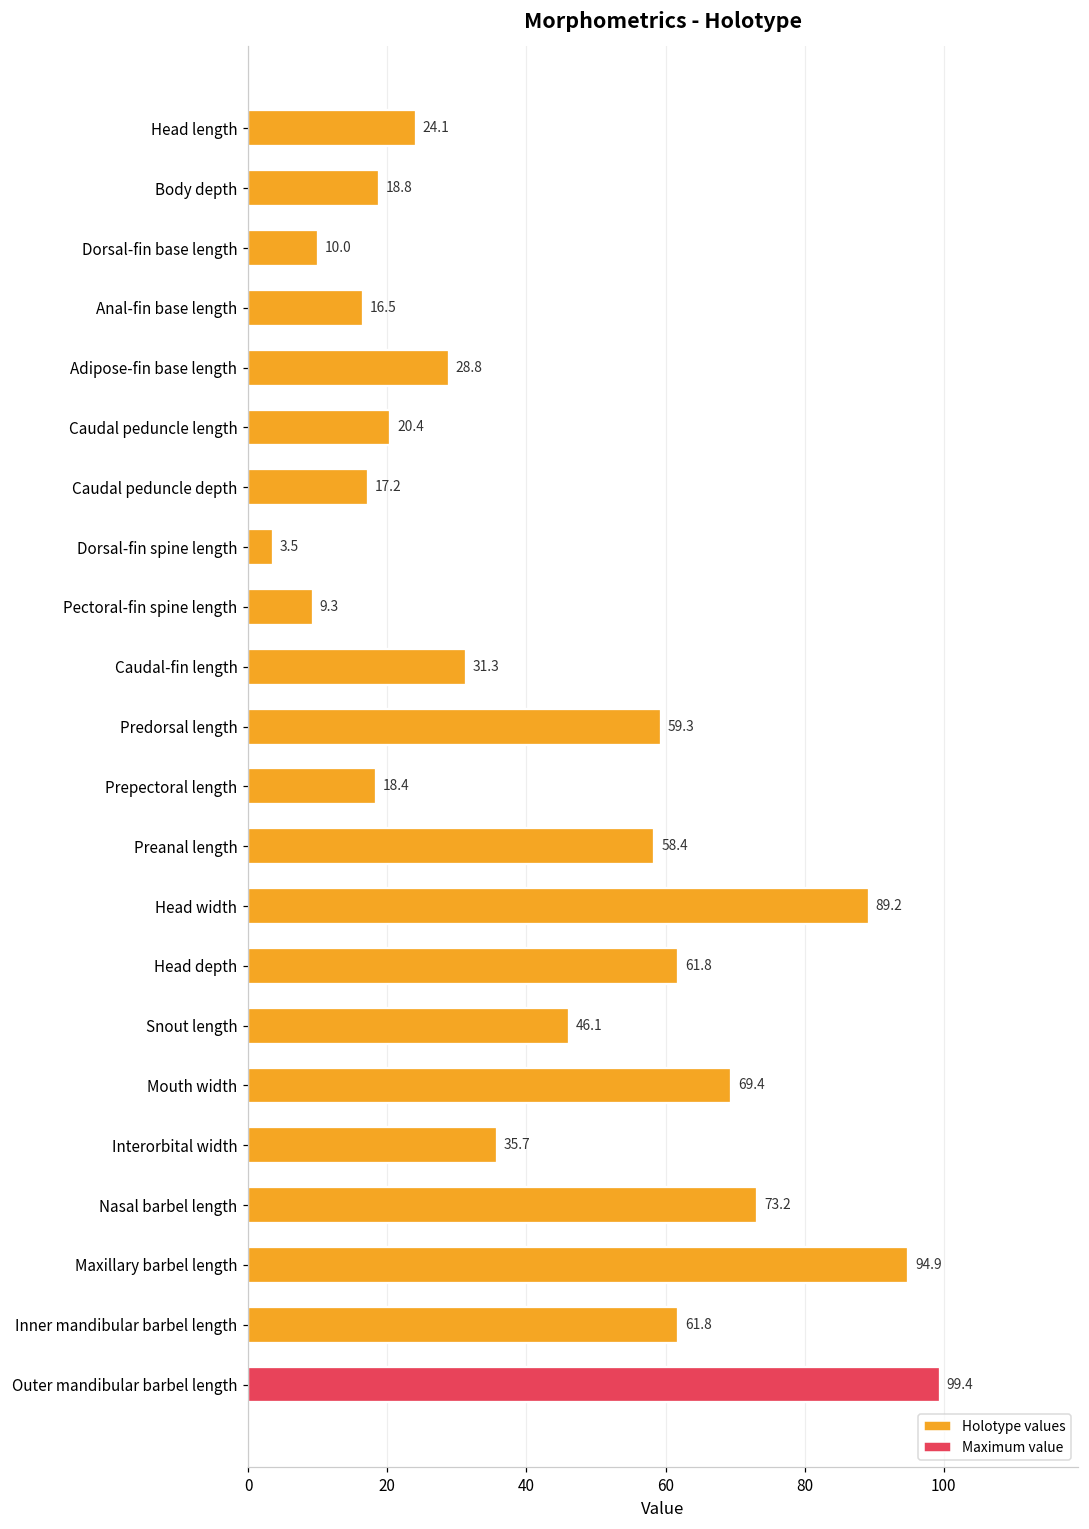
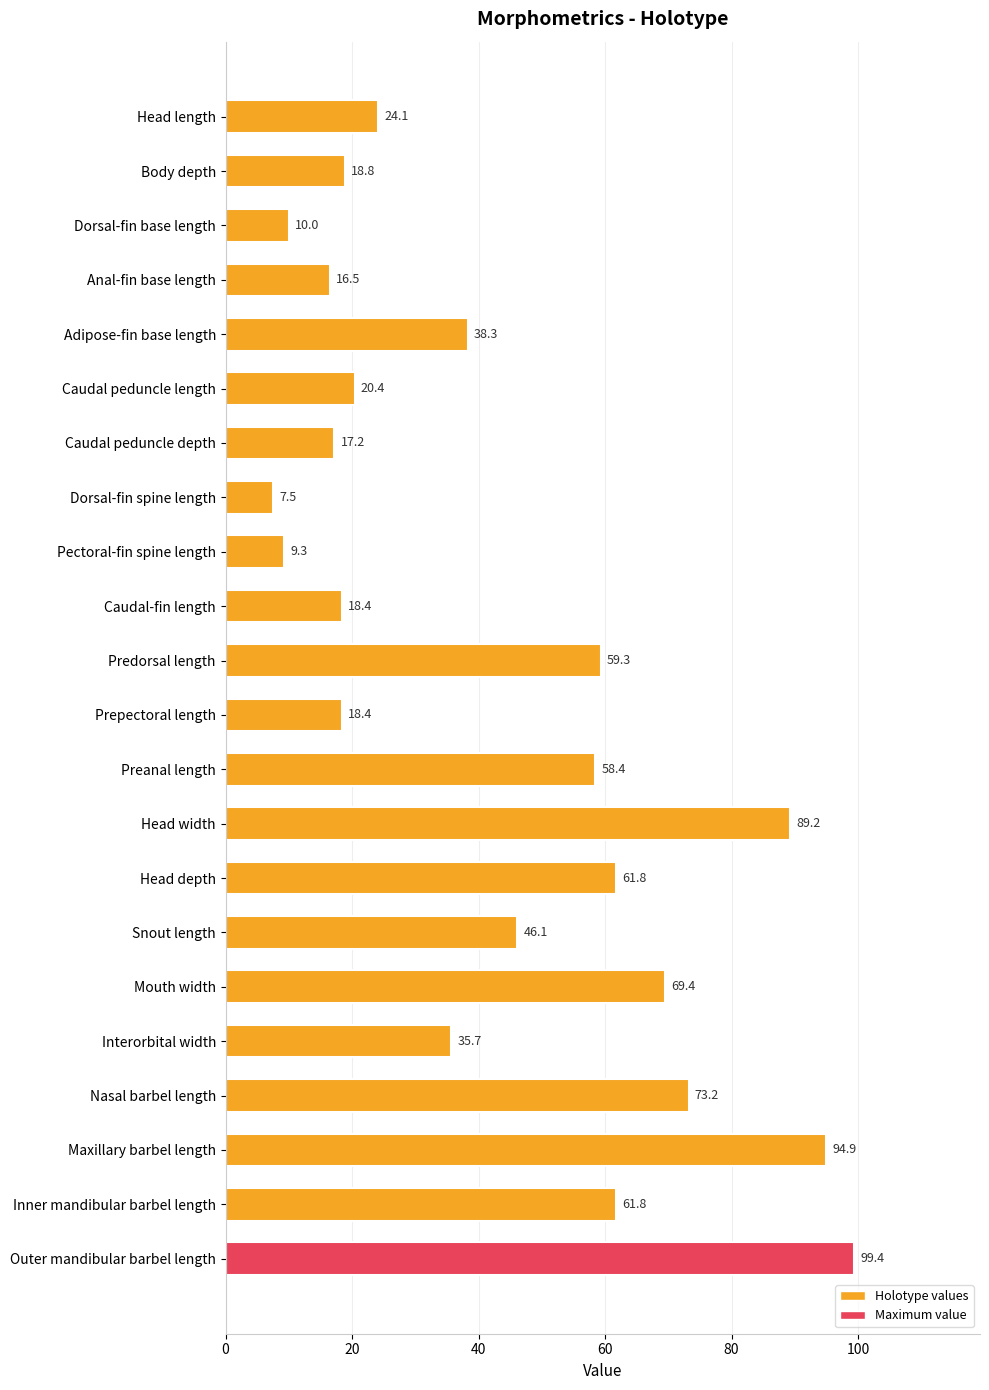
  {
    "Head length": 24.1,
    "Body depth": 18.8,
    "Dorsal-fin base length": 10.0,
    "Anal-fin base length": 16.5,
-   "Adipose-fin base length": 28.8,
+   "Adipose-fin base length": 38.3,
    "Caudal peduncle length": 20.4,
    "Caudal peduncle depth": 17.2,
-   "Dorsal-fin spine length": 3.5,
+   "Dorsal-fin spine length": 7.5,
    "Pectoral-fin spine length": 9.3,
-   "Caudal-fin length": 31.3,
+   "Caudal-fin length": 18.4,
    "Predorsal length": 59.3,
    "Prepectoral length": 18.4,
    "Preanal length": 58.4,
    "Head width": 89.2,
    "Head depth": 61.8,
    "Snout length": 46.1,
    "Mouth width": 69.4,
    "Interorbital width": 35.7,
    "Nasal barbel length": 73.2,
    "Maxillary barbel length": 94.9,
    "Inner mandibular barbel length": 61.8,
    "Outer mandibular barbel length": 99.4
  }
